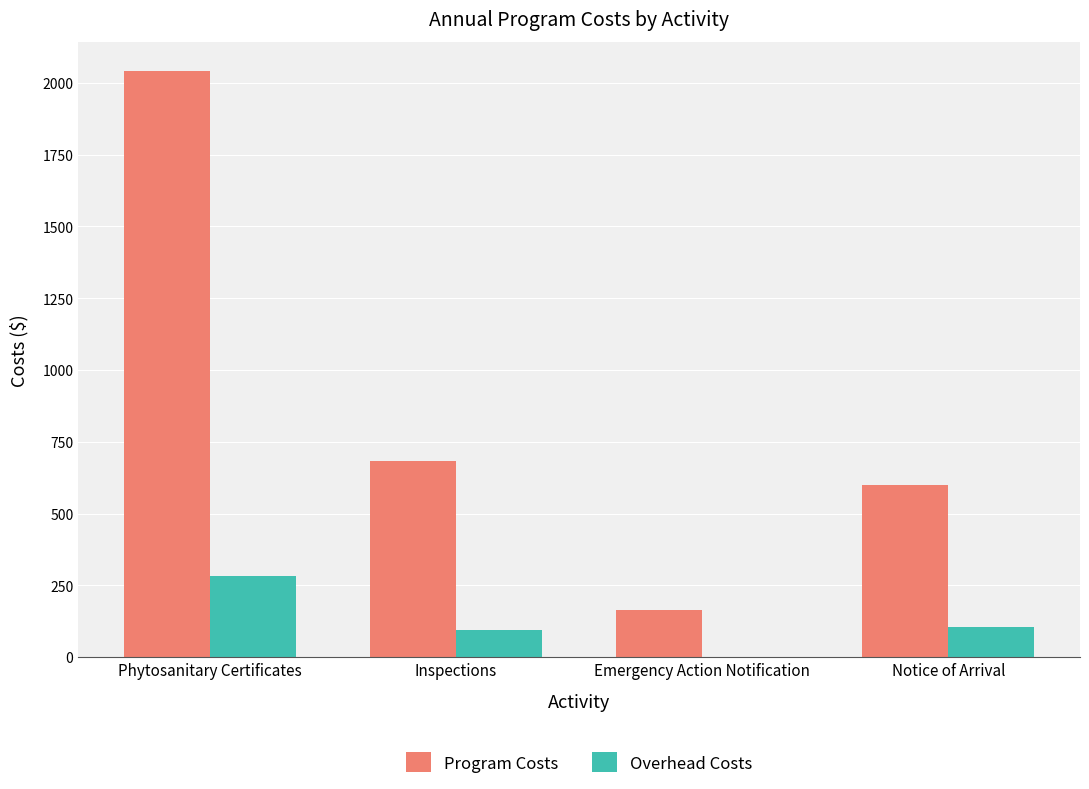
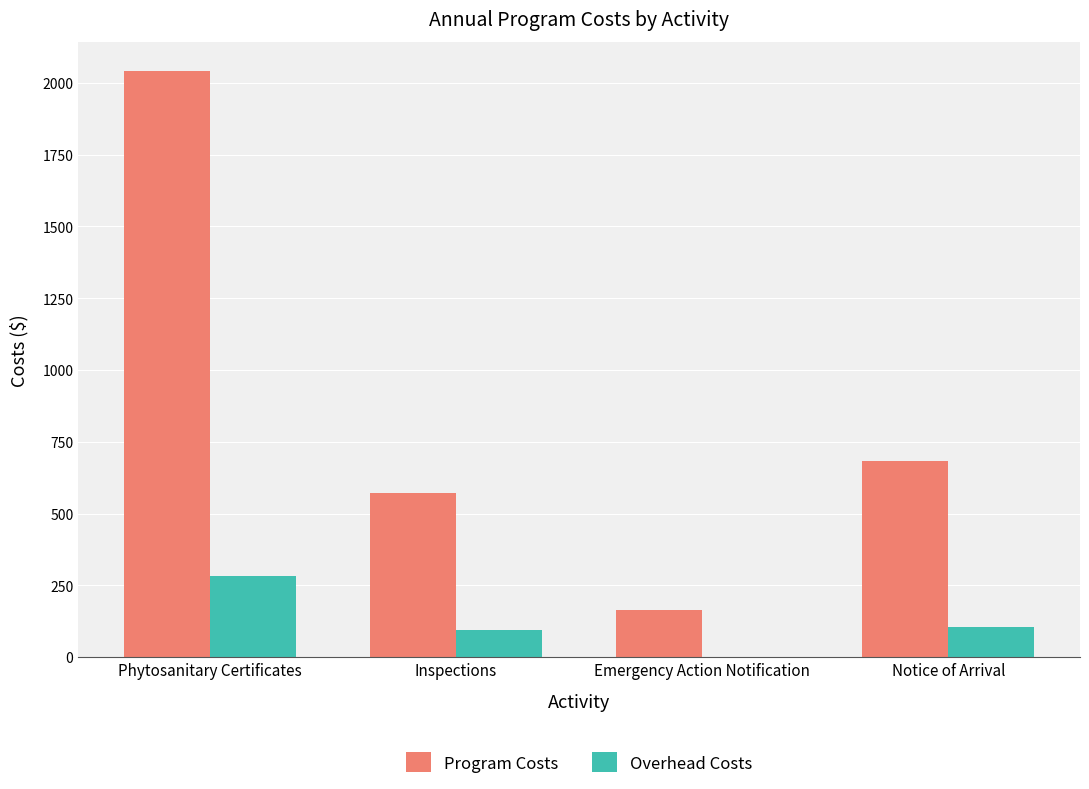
  {
    "Program Costs": {
      "Phytosanitary Certificates": 2040,
-     "Inspections": 680,
+     "Inspections": 570,
      "Emergency Action Notification": 160,
-     "Notice of Arrival": 600
+     "Notice of Arrival": 680
    },
    "Overhead Costs": {
      "Phytosanitary Certificates": 280,
      "Inspections": 90,
      "Notice of Arrival": 110
    }
  }
